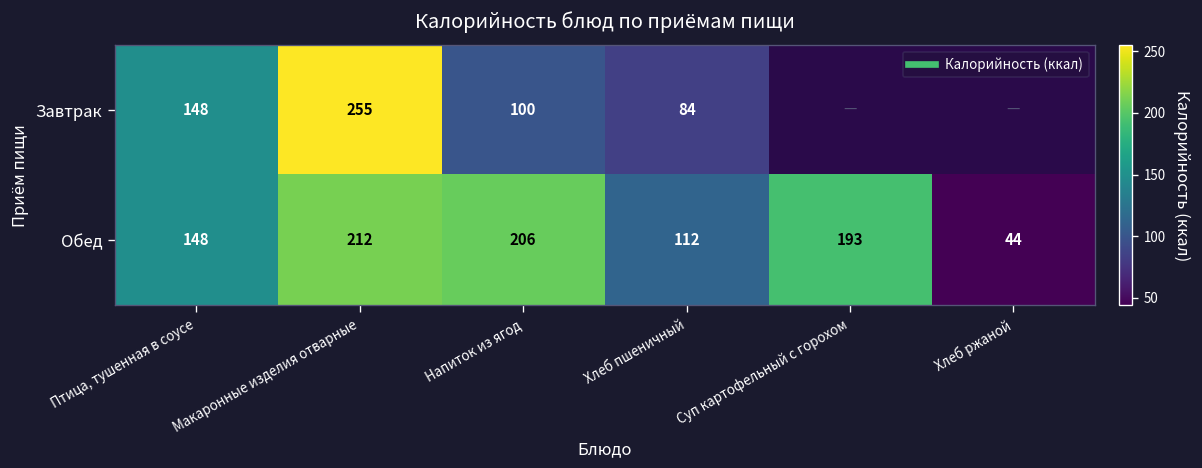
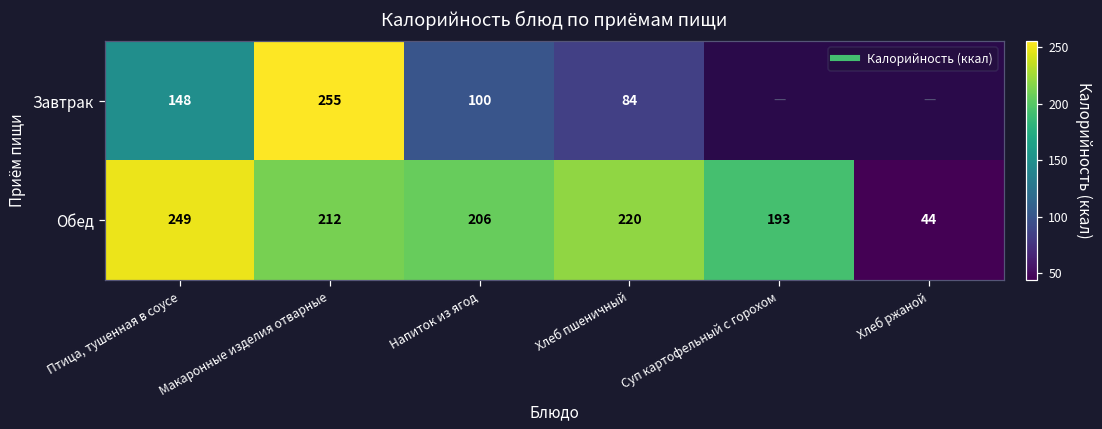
  {
    "Завтрак": {
      "Птица, тушенная в соусе": 148,
      "Макаронные изделия отварные": 255,
      "Напиток из ягод": 100,
      "Хлеб пшеничный": 84
    },
    "Обед": {
-     "Птица, тушенная в соусе": 148,
+     "Птица, тушенная в соусе": 249,
      "Макаронные изделия отварные": 212,
      "Напиток из ягод": 206,
-     "Хлеб пшеничный": 112,
+     "Хлеб пшеничный": 220,
      "Суп картофельный с горохом": 193,
      "Хлеб ржаной": 44
    }
  }
